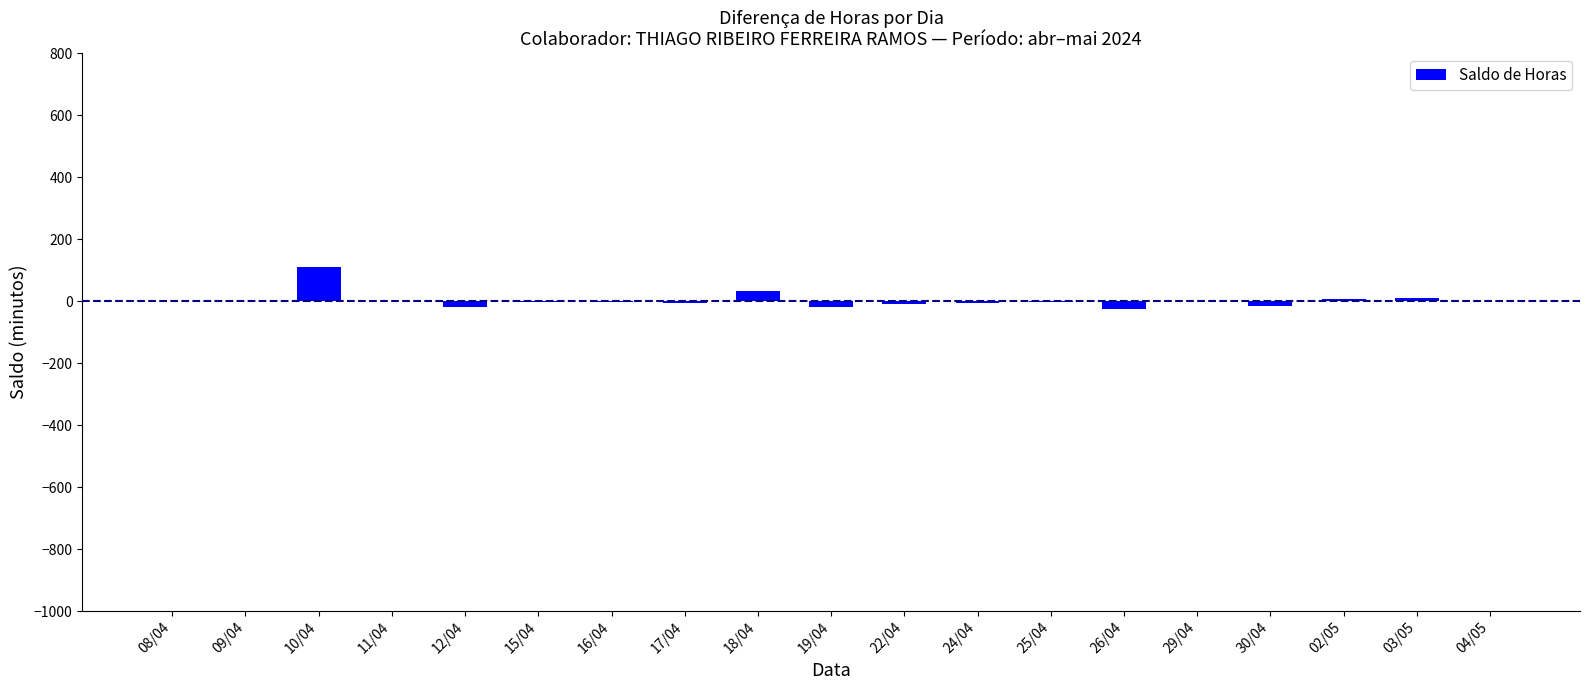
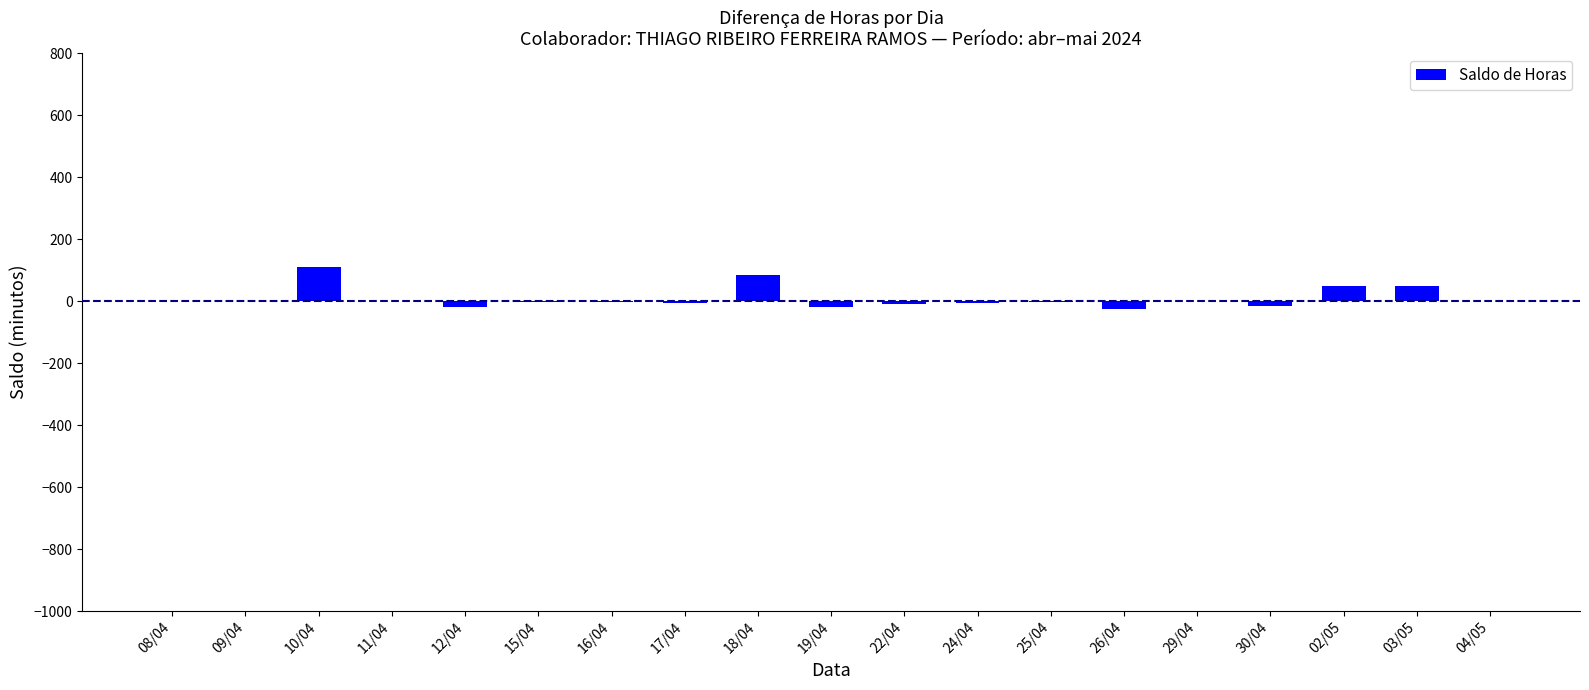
  {
    "10/04": 110,
    "11/04": 0,
    "12/04": -20,
-   "18/04": 30,
+   "18/04": 80,
    "19/04": -20,
    "22/04": -10,
    "26/04": -30,
    "29/04": 0,
    "30/04": -20,
-   "02/05": 10,
-   "03/05": 10,
+   "02/05": 50,
+   "03/05": 50,
    "04/05": 0
  }
